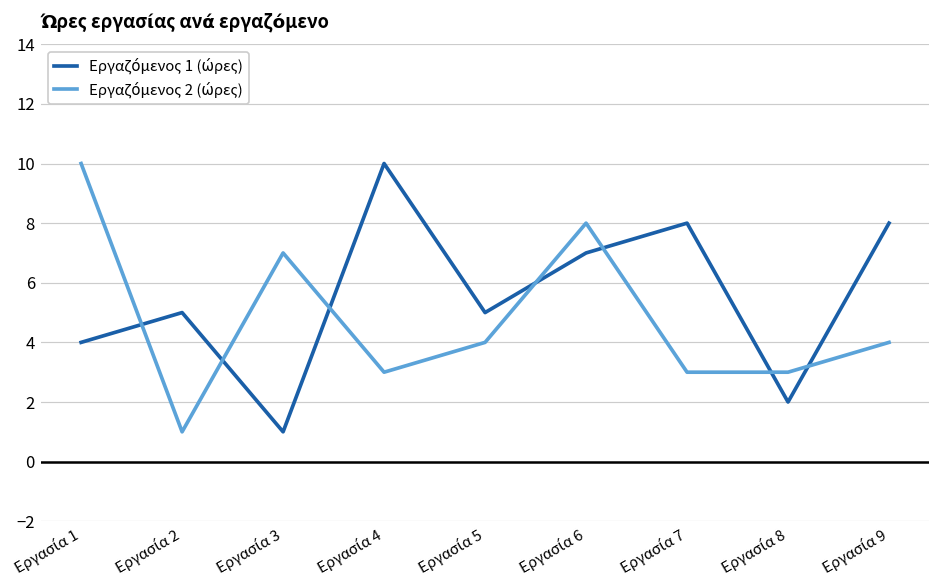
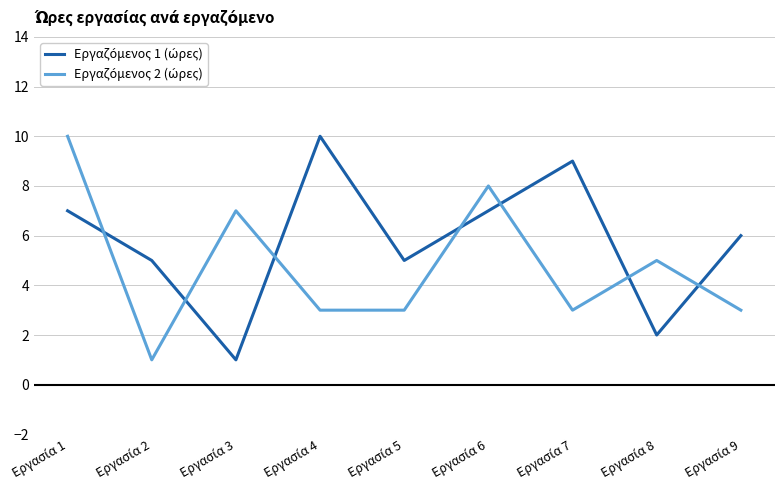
  {
    "Εργαζόμενος 1 (ώρες)": {
-     "Εργασία 1": 4,
+     "Εργασία 1": 7,
      "Εργασία 2": 5,
      "Εργασία 3": 1,
      "Εργασία 4": 10,
      "Εργασία 5": 5,
      "Εργασία 6": 7,
-     "Εργασία 7": 8,
+     "Εργασία 7": 9,
      "Εργασία 8": 2,
-     "Εργασία 9": 8
+     "Εργασία 9": 6
    },
    "Εργαζόμενος 2 (ώρες)": {
      "Εργασία 1": 10,
      "Εργασία 2": 1,
      "Εργασία 3": 7,
      "Εργασία 4": 3,
-     "Εργασία 5": 4,
+     "Εργασία 5": 3,
      "Εργασία 6": 8,
      "Εργασία 7": 3,
-     "Εργασία 8": 3,
-     "Εργασία 9": 4
+     "Εργασία 8": 5,
+     "Εργασία 9": 3
    }
  }
